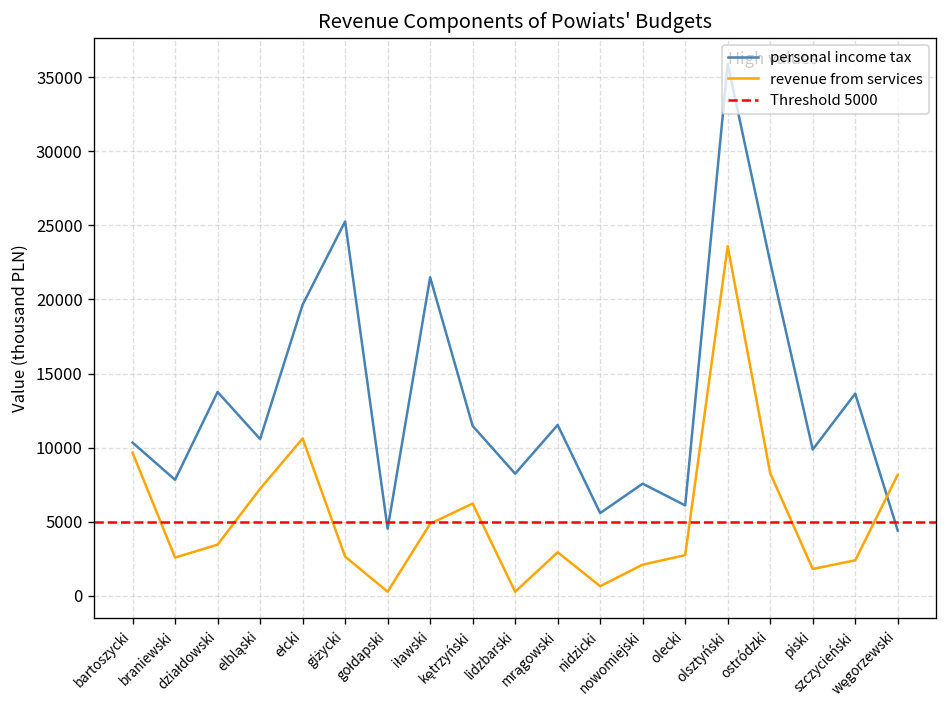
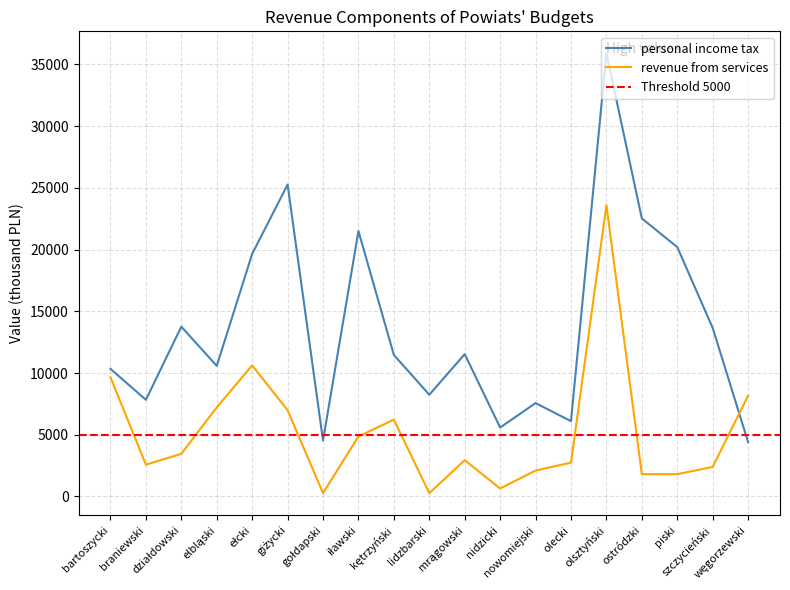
  {
    "personal income tax": {
      "bartoszycki": 10300,
      "braniewski": 7800,
      "działdowski": 13800,
      "elbląski": 10600,
      "ełcki": 19600,
      "giżycki": 25300,
      "gołdapski": 4500,
      "iławski": 21500,
      "kętrzyński": 11500,
      "lidzbarski": 8200,
      "mrągowski": 11500,
      "nidzicki": 5600,
      "nowomiejski": 7600,
      "olecki": 6100,
      "ostródzki": 22500,
-     "piski": 9900,
+     "piski": 20200,
      "szczycieński": 13600,
      "węgorzewski": 4400
    },
    "revenue from services": {
      "bartoszycki": 9700,
      "braniewski": 2600,
      "działdowski": 3500,
      "elbląski": 7200,
      "ełcki": 10600,
-     "giżycki": 2600,
+     "giżycki": 7000,
      "gołdapski": 300,
      "iławski": 4900,
      "kętrzyński": 6200,
      "lidzbarski": 300,
      "mrągowski": 2900,
      "nidzicki": 600,
      "nowomiejski": 2100,
      "olecki": 2700,
      "olsztyński": 23600,
-     "ostródzki": 8300,
+     "ostródzki": 1800,
      "piski": 1800,
      "szczycieński": 2400,
      "węgorzewski": 8200
    }
  }
